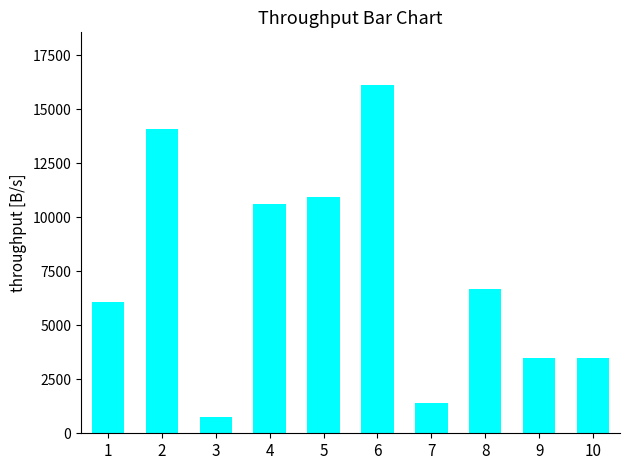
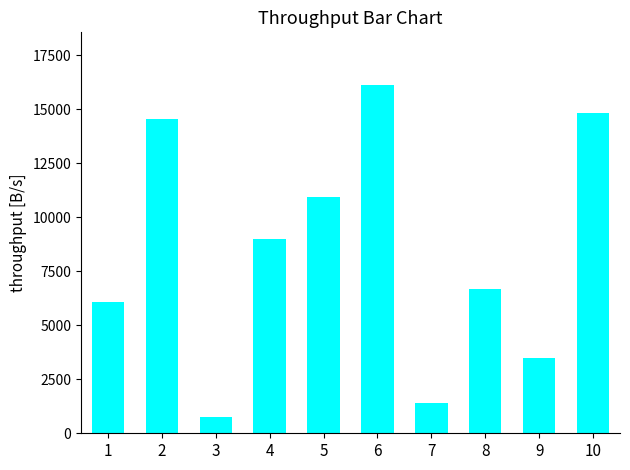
  {
    "1": 6100,
-   "2": 14100,
+   "2": 14600,
    "3": 800,
-   "4": 10600,
+   "4": 9000,
    "5": 10900,
    "6": 16100,
    "7": 1400,
    "8": 6700,
    "9": 3500,
-   "10": 3500
+   "10": 14800
  }
